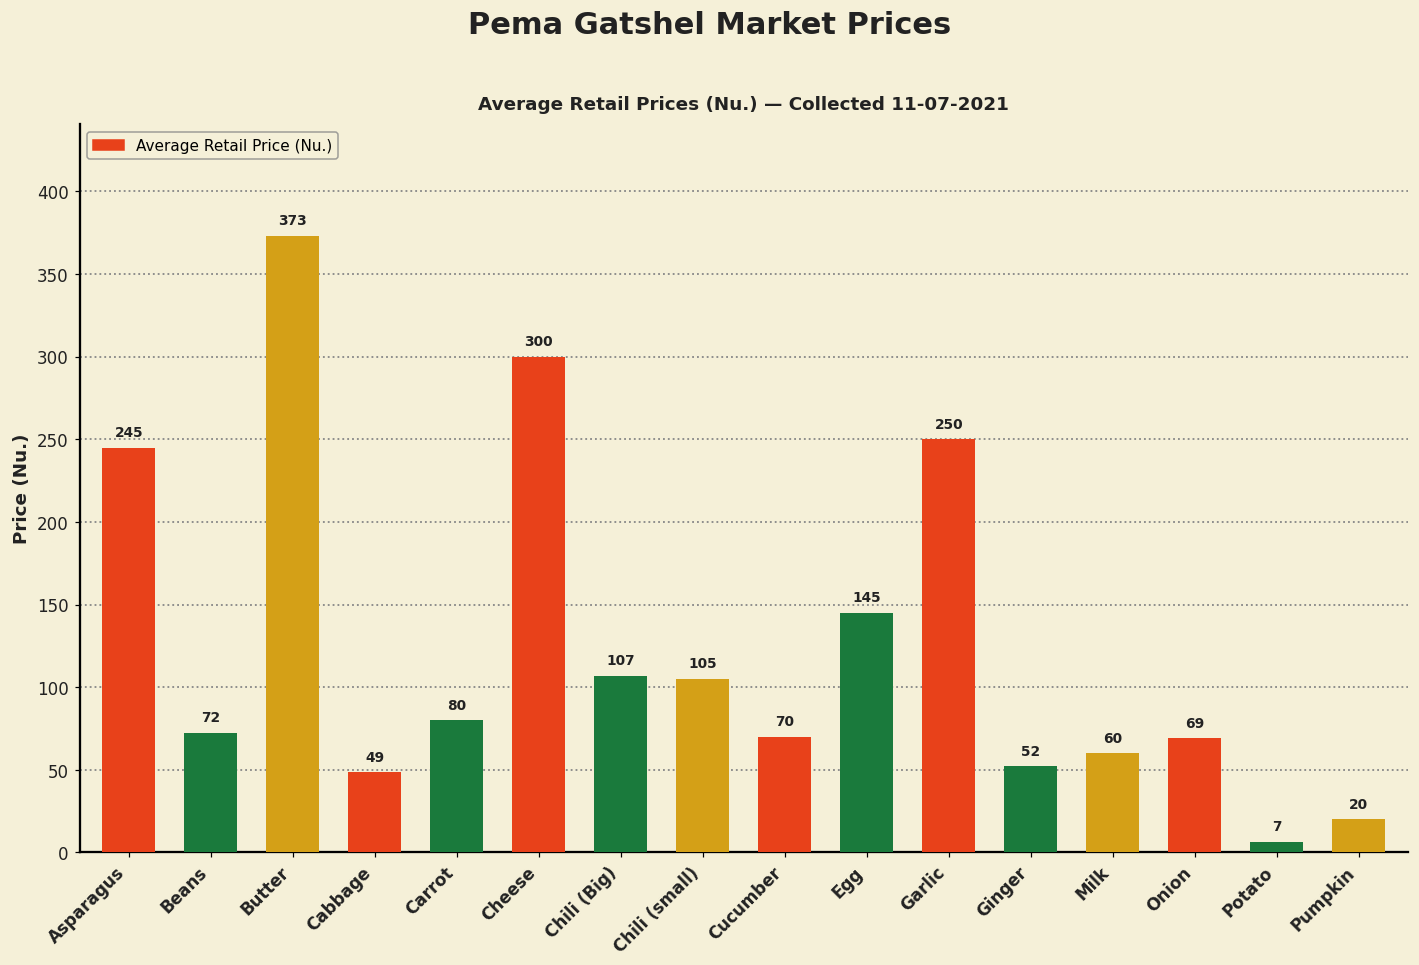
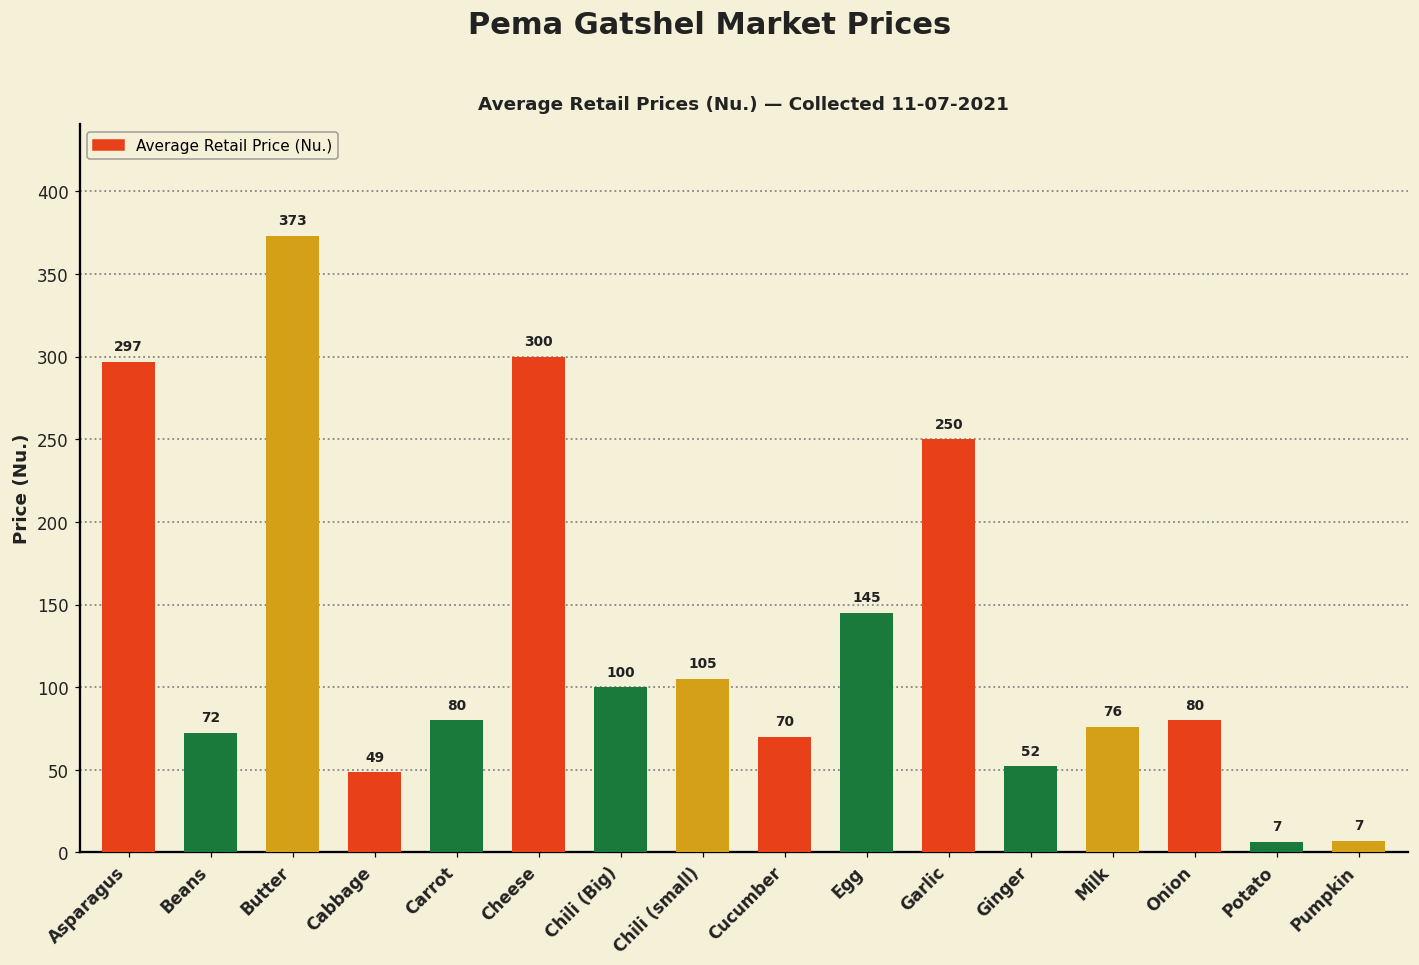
  {
-   "Asparagus": 245,
+   "Asparagus": 297,
    "Beans": 72,
    "Butter": 373,
    "Cabbage": 49,
    "Carrot": 80,
    "Cheese": 300,
-   "Chili (Big)": 107,
+   "Chili (Big)": 100,
    "Chili (small)": 105,
    "Cucumber": 70,
    "Egg": 145,
    "Garlic": 250,
    "Ginger": 52,
-   "Milk": 60,
-   "Onion": 69,
+   "Milk": 76,
+   "Onion": 80,
    "Potato": 7,
-   "Pumpkin": 20
+   "Pumpkin": 7
  }
